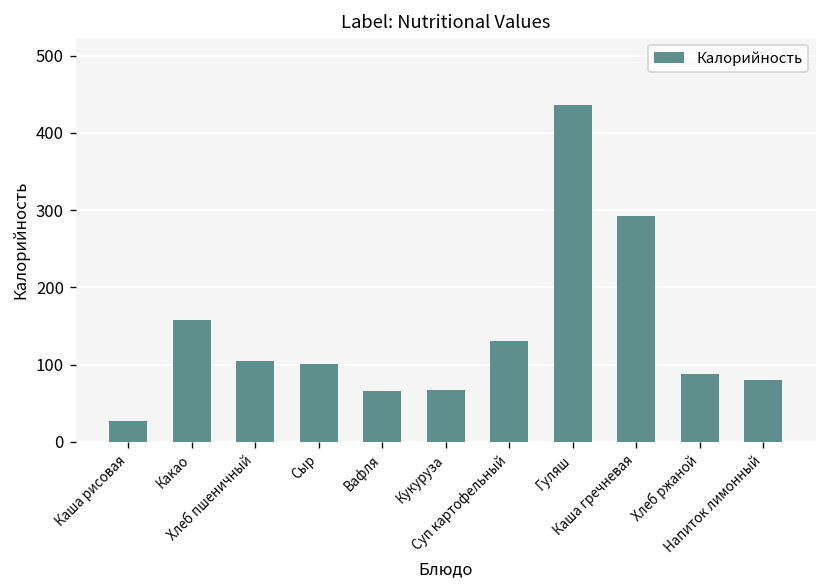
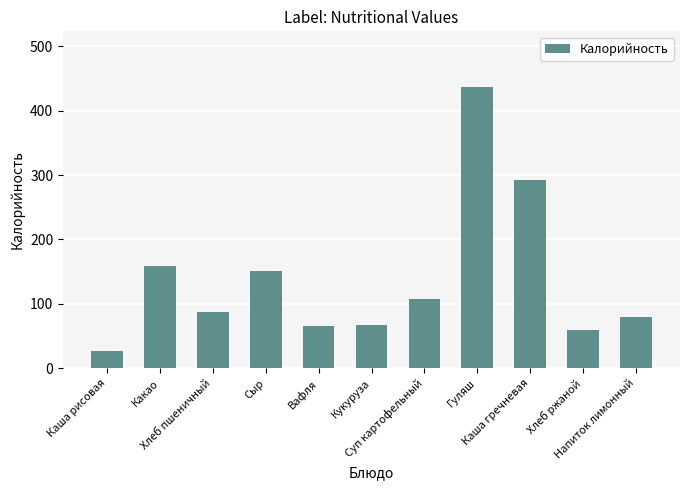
  {
    "Каша рисовая": 30,
    "Какао": 160,
-   "Хлеб пшеничный": 100,
-   "Сыр": 100,
+   "Хлеб пшеничный": 90,
+   "Сыр": 150,
    "Вафля": 70,
    "Кукуруза": 70,
-   "Суп картофельный": 130,
+   "Суп картофельный": 110,
    "Гуляш": 440,
    "Каша гречневая": 290,
-   "Хлеб ржаной": 90,
+   "Хлеб ржаной": 60,
    "Напиток лимонный": 80
  }
